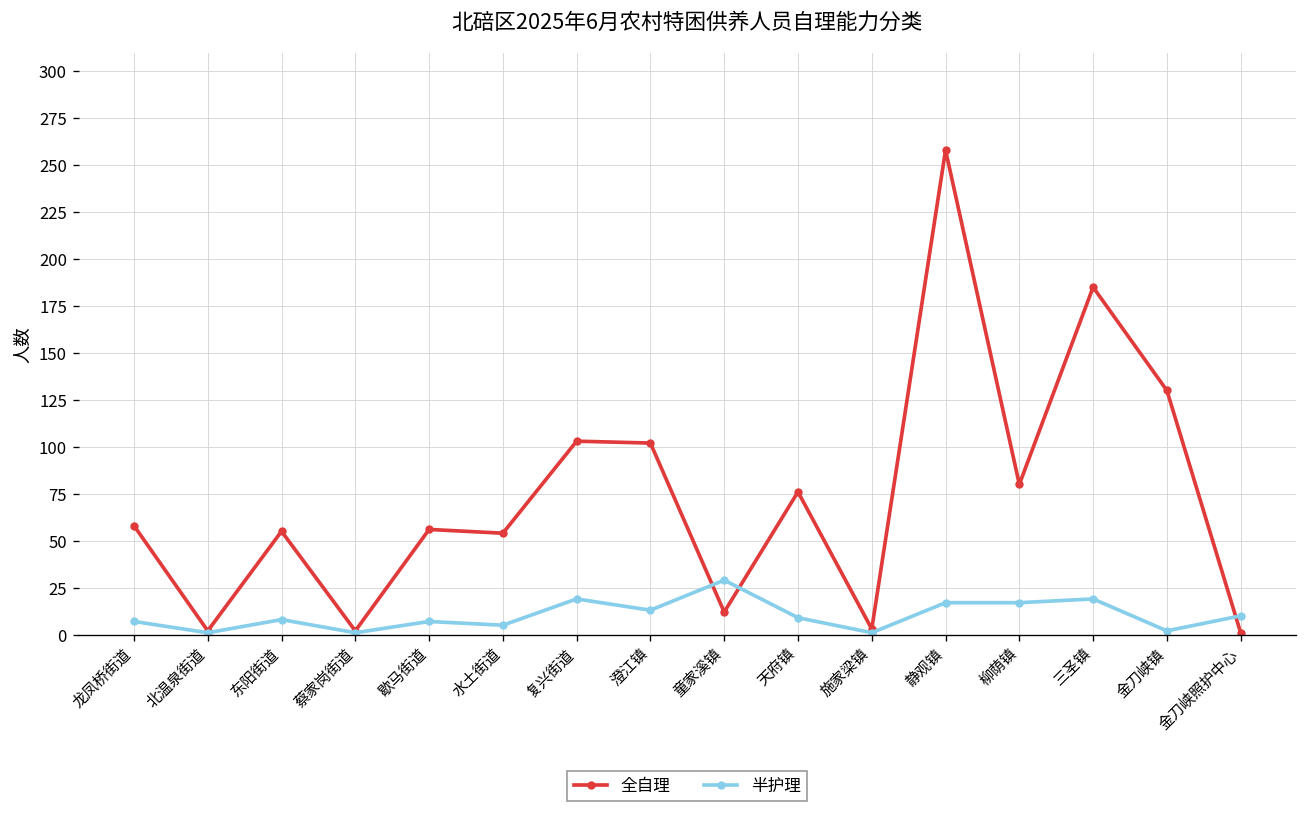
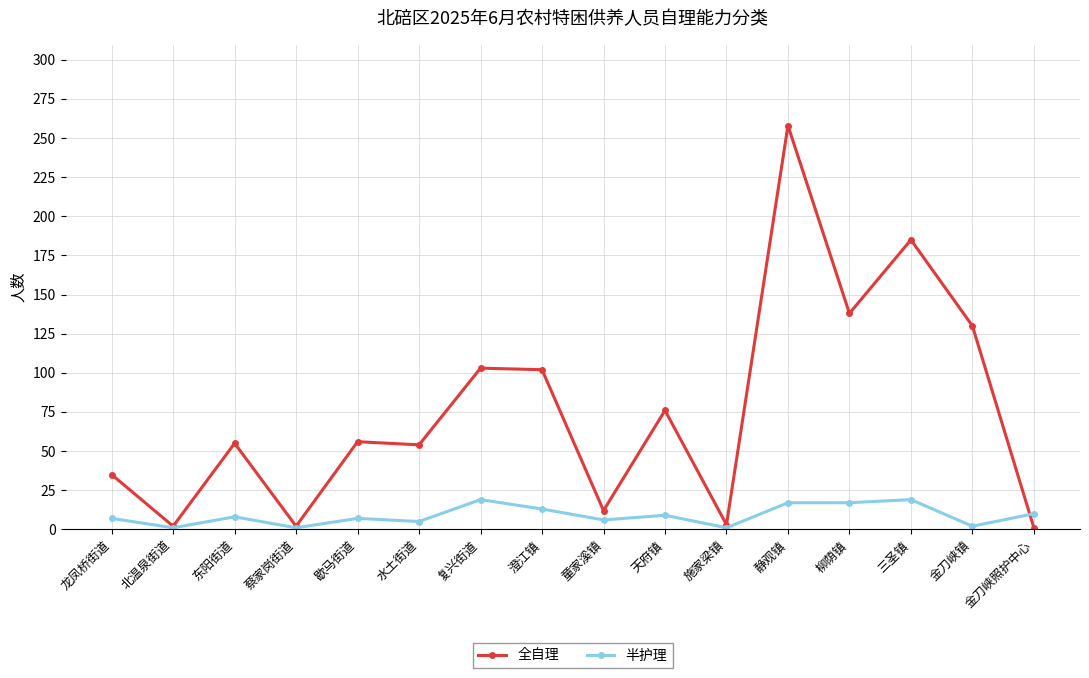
  {
    "全自理": {
-     "龙凤桥街道": 58,
+     "龙凤桥街道": 35,
      "东阳街道": 55,
      "歇马街道": 56,
      "水土街道": 54,
      "复兴街道": 103,
      "澄江镇": 102,
      "童家溪镇": 12,
      "天府镇": 76,
      "施家梁镇": 3,
      "静观镇": 258,
-     "柳荫镇": 80,
+     "柳荫镇": 138,
      "三圣镇": 185,
      "金刀峡镇": 130,
      "金刀峡照护中心": 1
    },
    "半护理": {
      "龙凤桥街道": 7,
      "东阳街道": 8,
      "歇马街道": 7,
      "水土街道": 5,
      "复兴街道": 19,
      "澄江镇": 13,
-     "童家溪镇": 29,
+     "童家溪镇": 6,
      "天府镇": 9,
      "施家梁镇": 1,
      "静观镇": 17,
      "柳荫镇": 17,
      "三圣镇": 19,
      "金刀峡镇": 2,
      "金刀峡照护中心": 10
    }
  }
